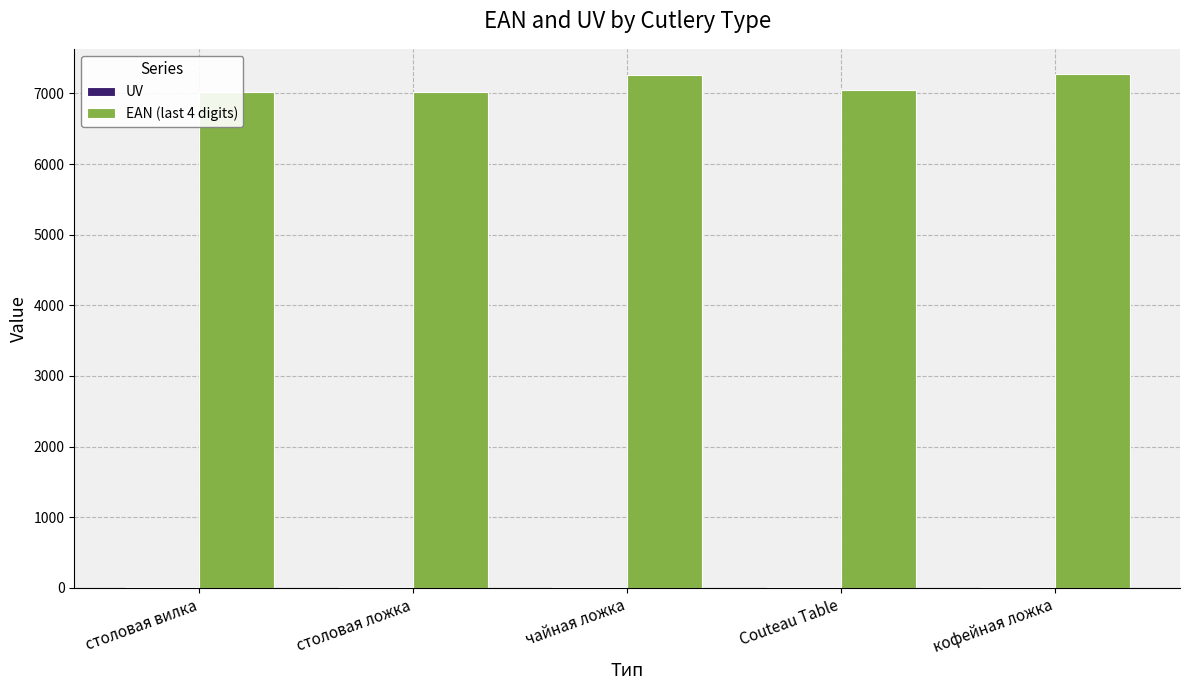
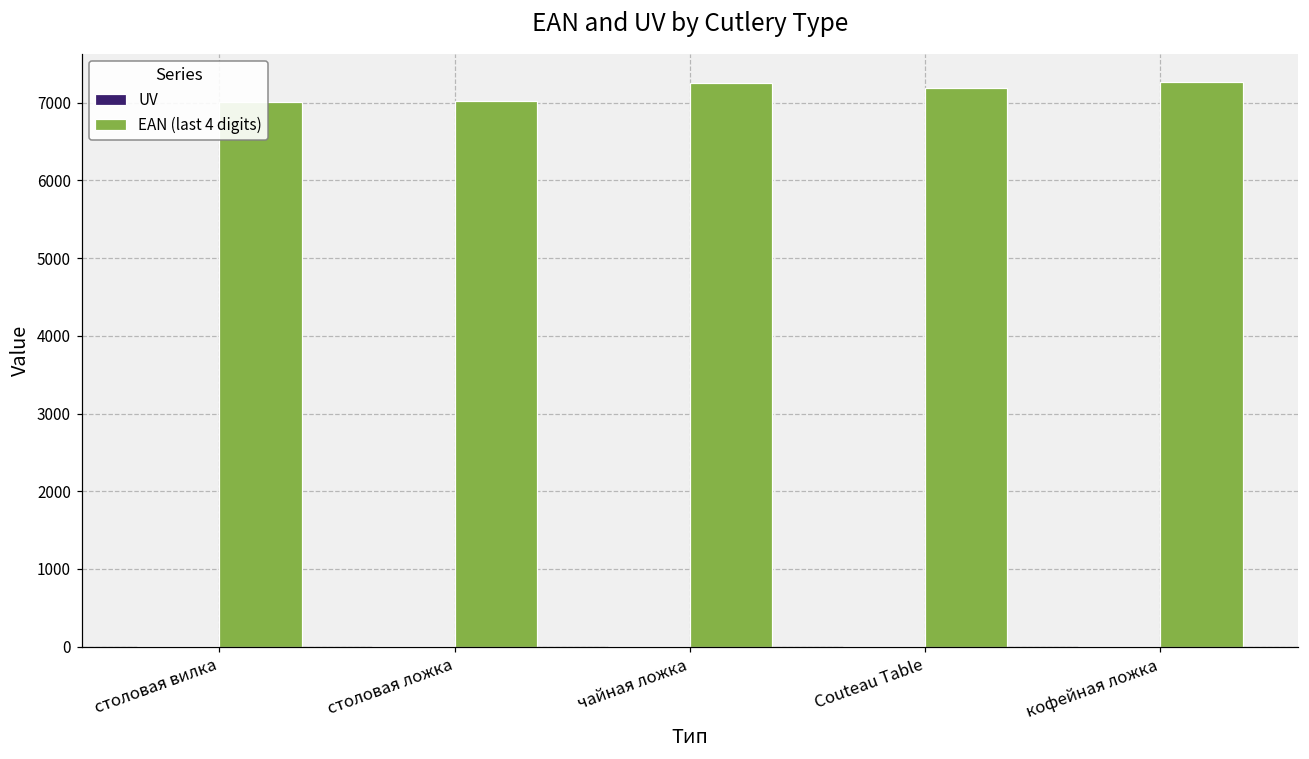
  {
    "EAN (last 4 digits)": {
      "столовая ложка": 7000,
      "чайная ложка": 7300,
-     "Couteau Table": 7100,
+     "Couteau Table": 7200,
      "кофейная ложка": 7300
    }
  }
